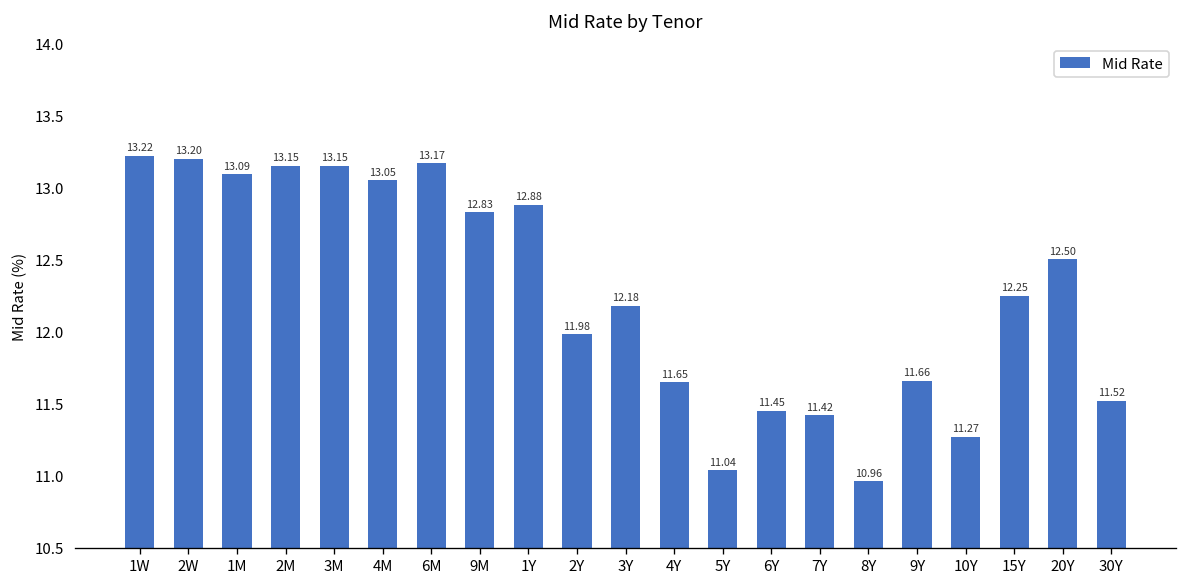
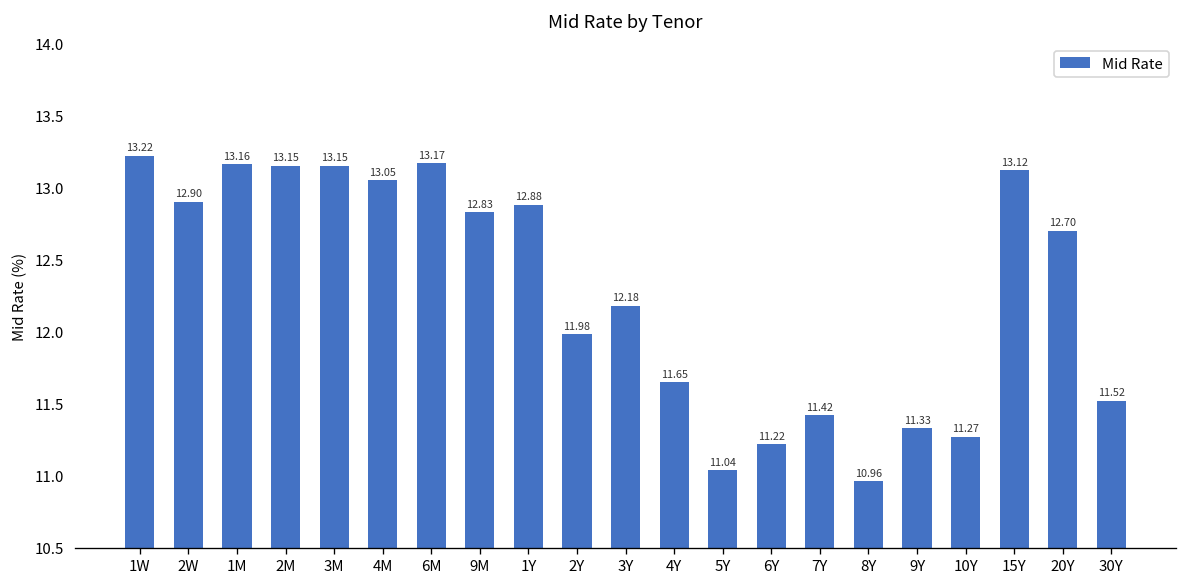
  {
    "1W": 13.22,
-   "2W": 13.20,
-   "1M": 13.09,
+   "2W": 12.90,
+   "1M": 13.16,
    "2M": 13.15,
    "3M": 13.15,
    "4M": 13.05,
    "6M": 13.17,
    "9M": 12.83,
    "1Y": 12.88,
    "2Y": 11.98,
    "3Y": 12.18,
    "4Y": 11.65,
    "5Y": 11.04,
-   "6Y": 11.45,
+   "6Y": 11.22,
    "7Y": 11.42,
    "8Y": 10.96,
-   "9Y": 11.66,
+   "9Y": 11.33,
    "10Y": 11.27,
-   "15Y": 12.25,
-   "20Y": 12.50,
+   "15Y": 13.12,
+   "20Y": 12.70,
    "30Y": 11.52
  }
